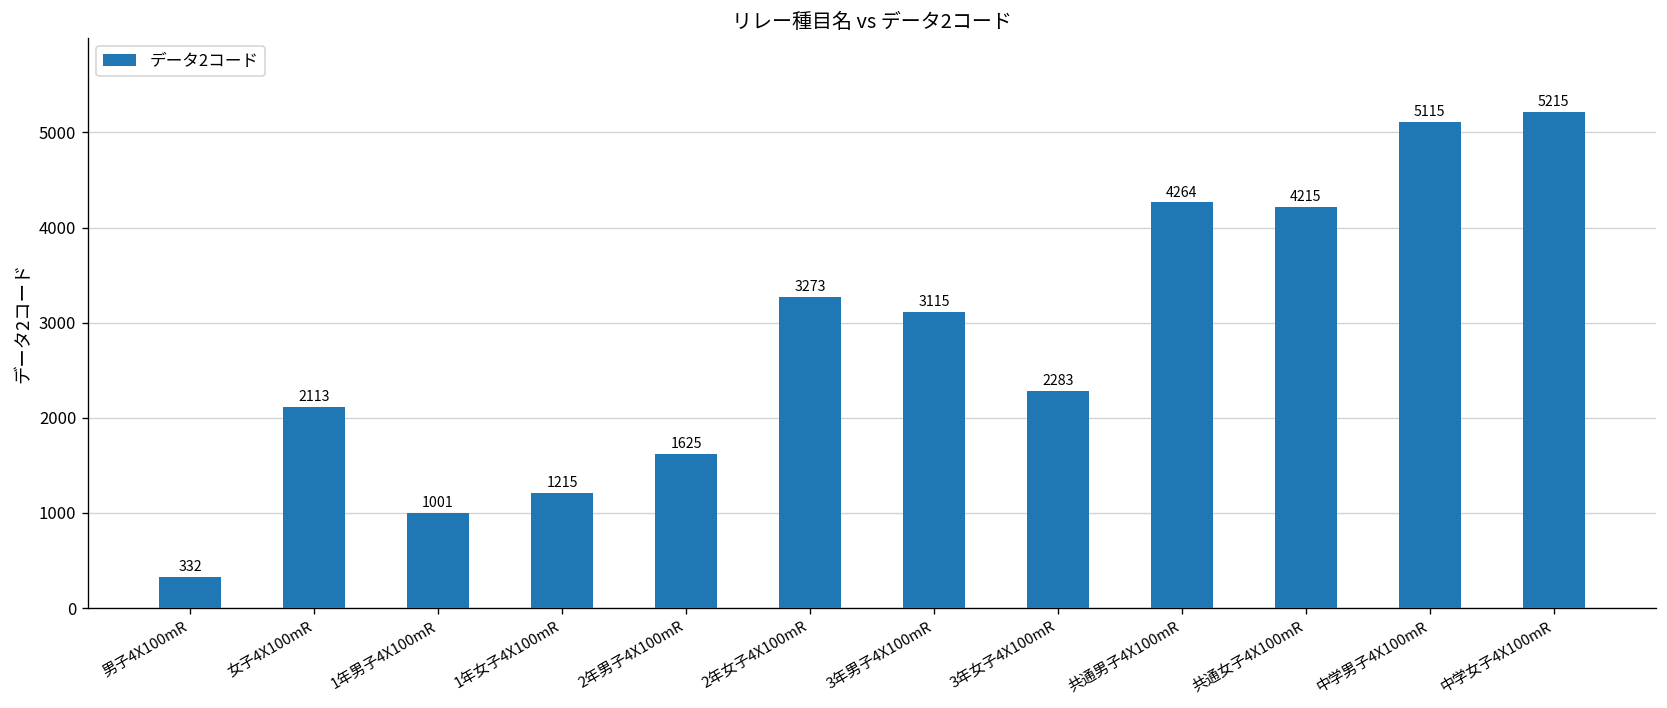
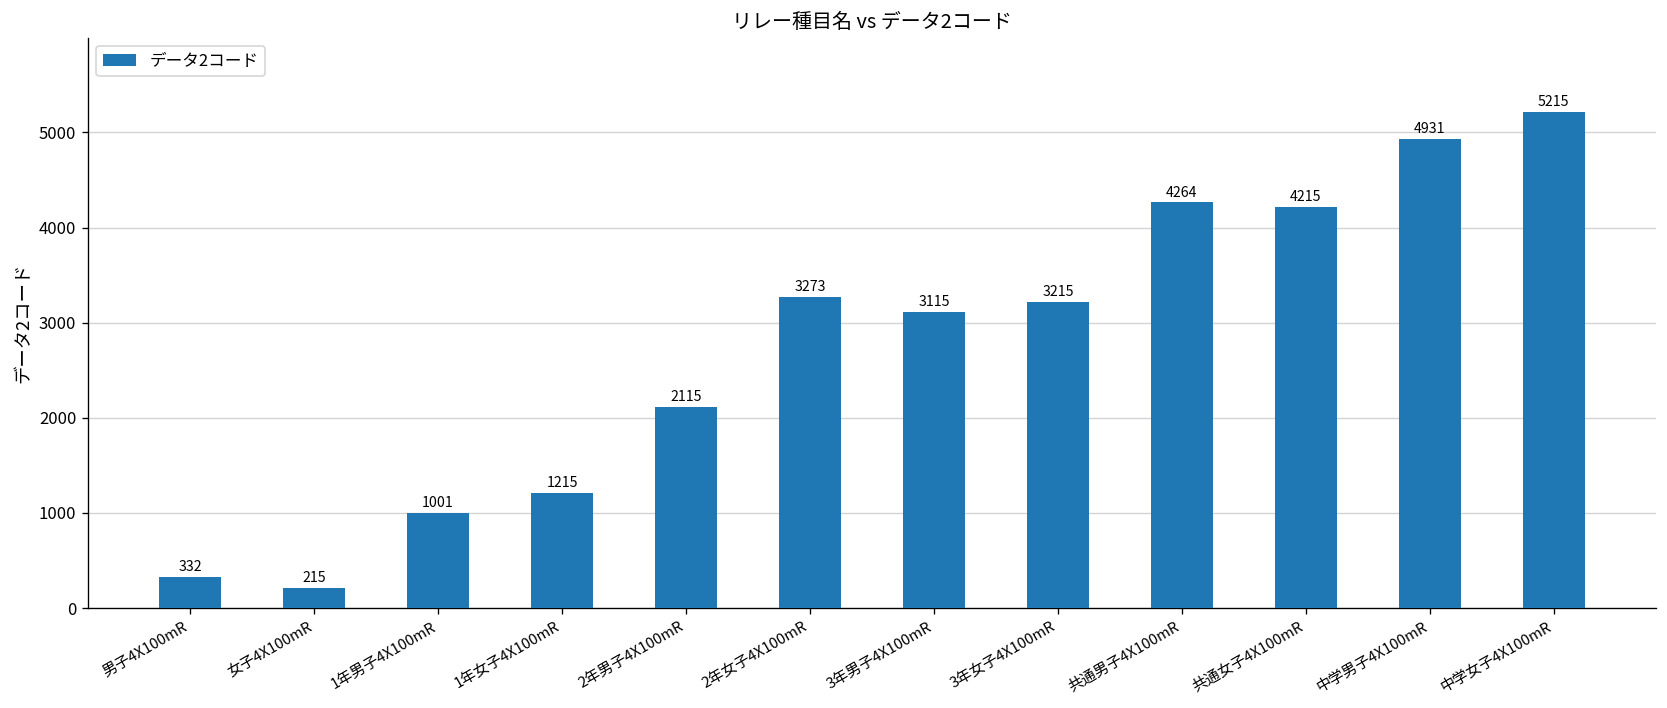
  {
    "男子4X100mR": 332,
-   "女子4X100mR": 2113,
+   "女子4X100mR": 215,
    "1年男子4X100mR": 1001,
    "1年女子4X100mR": 1215,
-   "2年男子4X100mR": 1625,
+   "2年男子4X100mR": 2115,
    "2年女子4X100mR": 3273,
    "3年男子4X100mR": 3115,
-   "3年女子4X100mR": 2283,
+   "3年女子4X100mR": 3215,
    "共通男子4X100mR": 4264,
    "共通女子4X100mR": 4215,
-   "中学男子4X100mR": 5115,
+   "中学男子4X100mR": 4931,
    "中学女子4X100mR": 5215
  }
